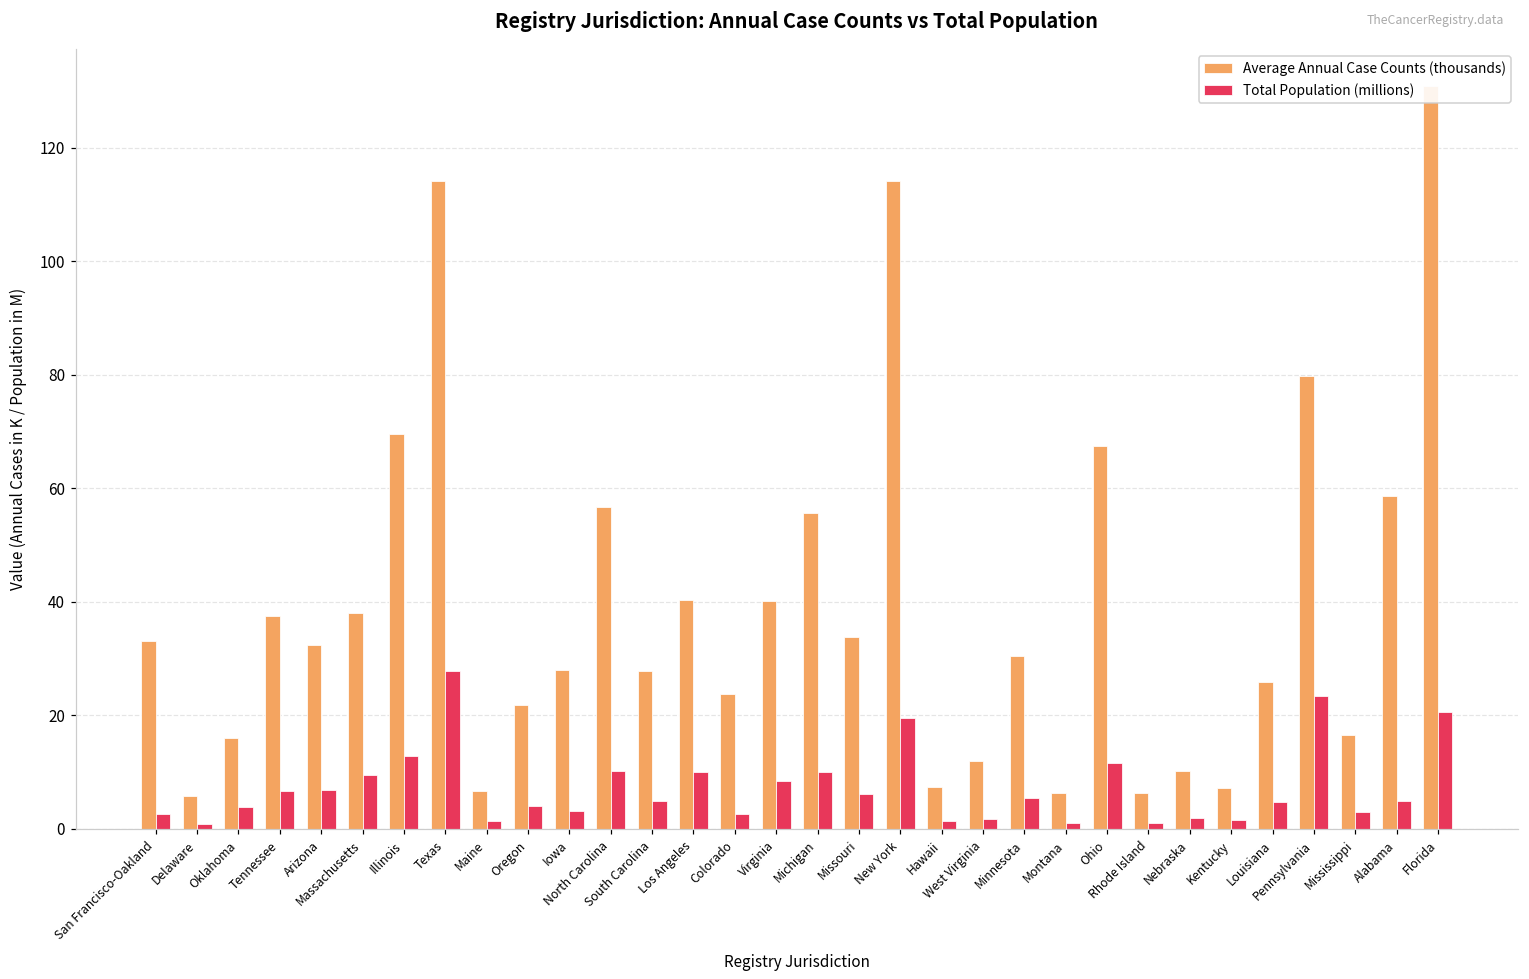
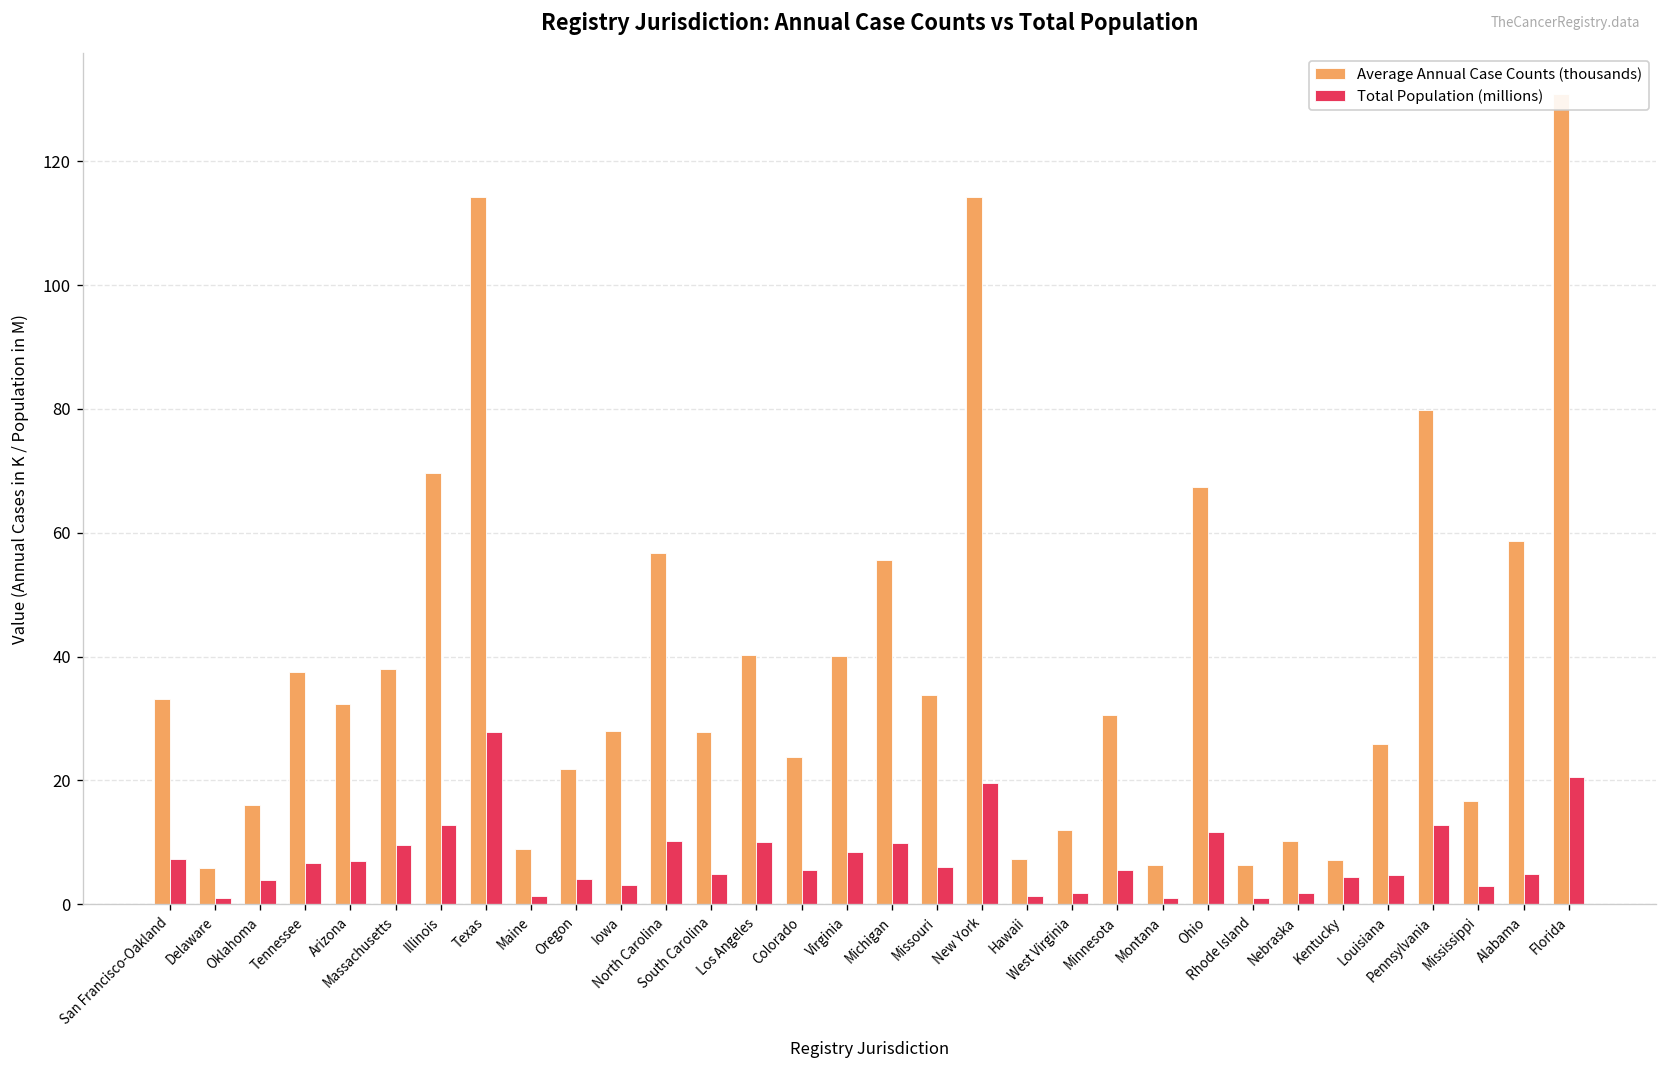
  {
    "Average Annual Case Counts (thousands)": {
      "San Francisco-Oakland": 33,
      "Delaware": 6,
      "Oklahoma": 16,
      "Tennessee": 37,
      "Arizona": 32,
      "Massachusetts": 38,
      "Illinois": 70,
      "Texas": 114,
-     "Maine": 7,
+     "Maine": 9,
      "Oregon": 22,
      "Iowa": 28,
      "North Carolina": 57,
      "South Carolina": 28,
      "Los Angeles": 40,
      "Colorado": 24,
      "Virginia": 40,
      "Michigan": 56,
      "Missouri": 34,
      "New York": 114,
      "Hawaii": 7,
      "West Virginia": 12,
      "Minnesota": 31,
      "Montana": 6,
      "Ohio": 67,
      "Rhode Island": 6,
      "Nebraska": 10,
      "Kentucky": 7,
      "Louisiana": 26,
      "Pennsylvania": 80,
      "Mississippi": 17,
      "Alabama": 59
    },
    "Total Population (millions)": {
-     "San Francisco-Oakland": 3,
+     "San Francisco-Oakland": 7,
      "Delaware": 1,
      "Oklahoma": 4,
      "Tennessee": 7,
      "Arizona": 7,
      "Massachusetts": 10,
      "Illinois": 13,
      "Texas": 28,
      "Maine": 1,
      "Oregon": 4,
      "Iowa": 3,
      "North Carolina": 10,
      "South Carolina": 5,
      "Los Angeles": 10,
-     "Colorado": 3,
+     "Colorado": 6,
      "Virginia": 8,
      "Michigan": 10,
      "Missouri": 6,
      "New York": 20,
      "Hawaii": 1,
      "West Virginia": 2,
      "Minnesota": 6,
      "Montana": 1,
      "Ohio": 12,
      "Rhode Island": 1,
      "Nebraska": 2,
-     "Kentucky": 2,
+     "Kentucky": 4,
      "Louisiana": 5,
-     "Pennsylvania": 23,
+     "Pennsylvania": 13,
      "Mississippi": 3,
      "Alabama": 5,
      "Florida": 21
    }
  }
